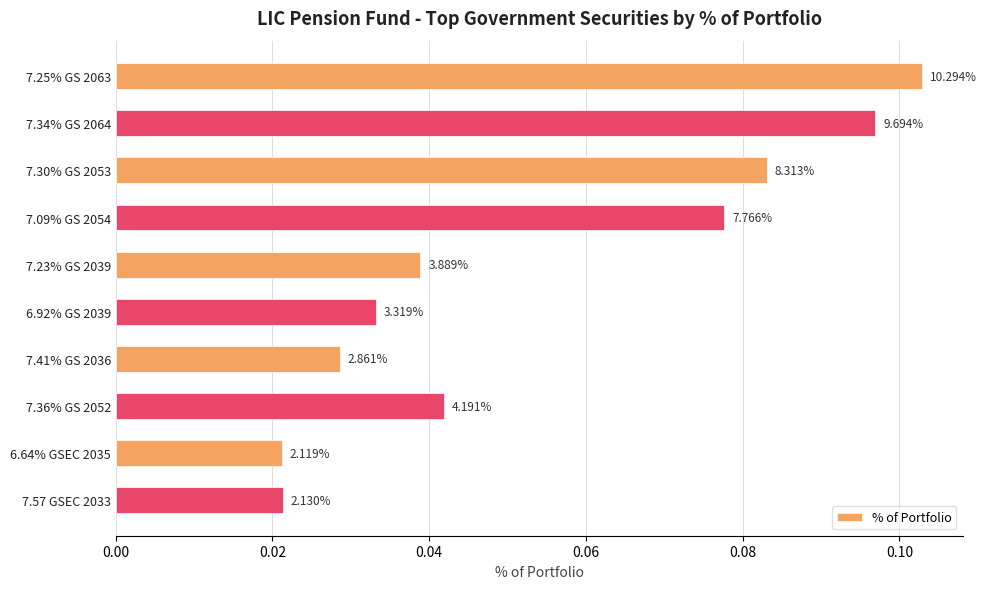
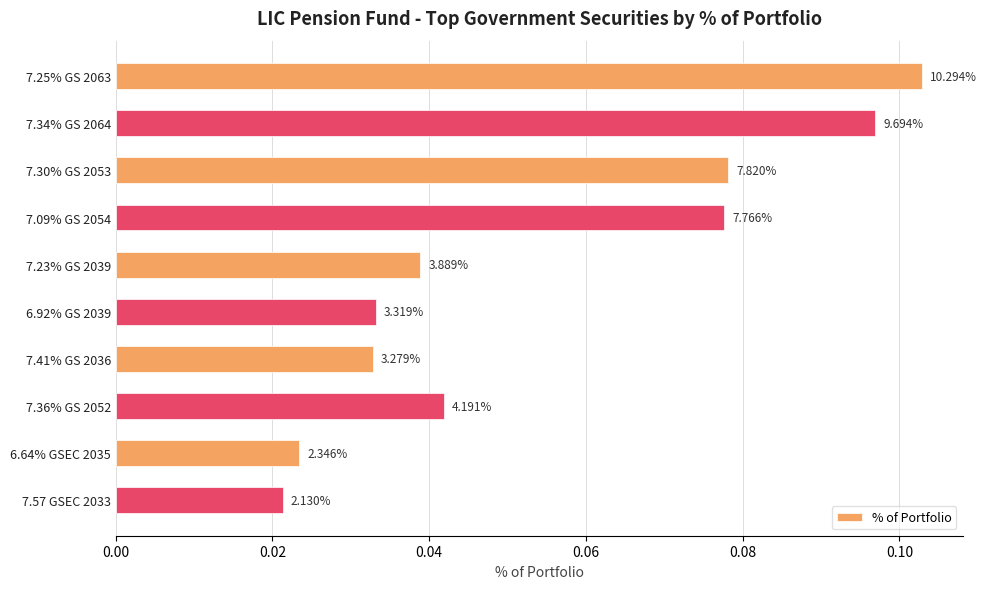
  {
    "7.25% GS 2063": "10.294%",
    "7.34% GS 2064": "9.694%",
-   "7.30% GS 2053": "8.313%",
+   "7.30% GS 2053": "7.820%",
    "7.09% GS 2054": "7.766%",
    "7.23% GS 2039": "3.889%",
    "6.92% GS 2039": "3.319%",
-   "7.41% GS 2036": "2.861%",
+   "7.41% GS 2036": "3.279%",
    "7.36% GS 2052": "4.191%",
-   "6.64% GSEC 2035": "2.119%",
+   "6.64% GSEC 2035": "2.346%",
    "7.57 GSEC 2033": "2.130%"
  }
